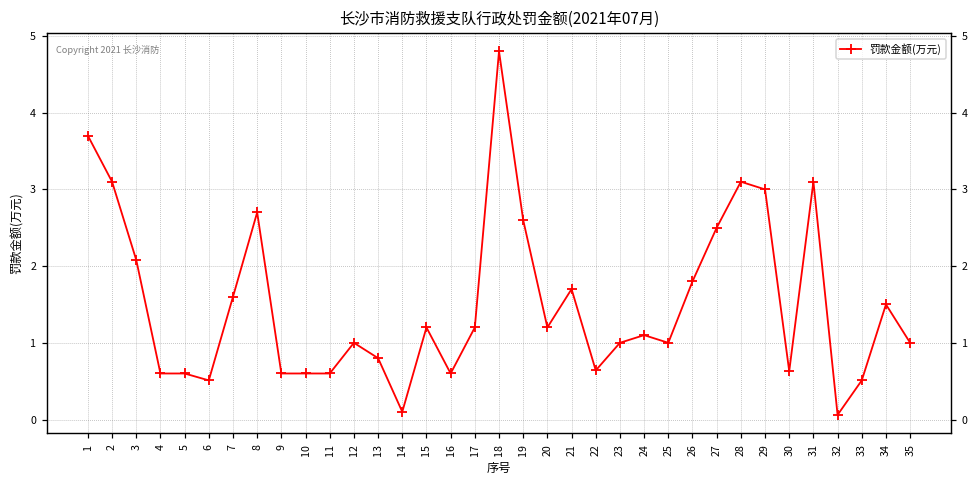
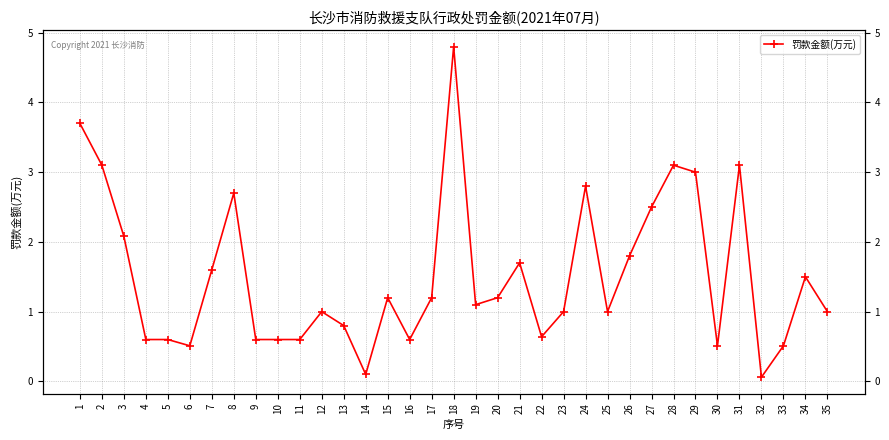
  {
    "1": 3.7,
    "2": 3.1,
    "3": 2.1,
    "4": 0.6,
    "5": 0.6,
    "6": 0.5,
    "7": 1.6,
    "8": 2.7,
    "9": 0.6,
    "10": 0.6,
    "11": 0.6,
    "12": 1.0,
    "13": 0.8,
    "14": 0.1,
    "15": 1.2,
    "16": 0.6,
    "17": 1.2,
    "18": 4.8,
-   "19": 2.6,
+   "19": 1.1,
    "20": 1.2,
    "21": 1.7,
    "22": 0.6,
    "23": 1.0,
-   "24": 1.1,
+   "24": 2.8,
    "25": 1.0,
    "26": 1.8,
    "27": 2.5,
    "28": 3.1,
    "29": 3.0,
-   "30": 0.6,
+   "30": 0.5,
    "31": 3.1,
    "32": 0.1,
    "33": 0.5,
    "34": 1.5,
    "35": 1.0
  }
